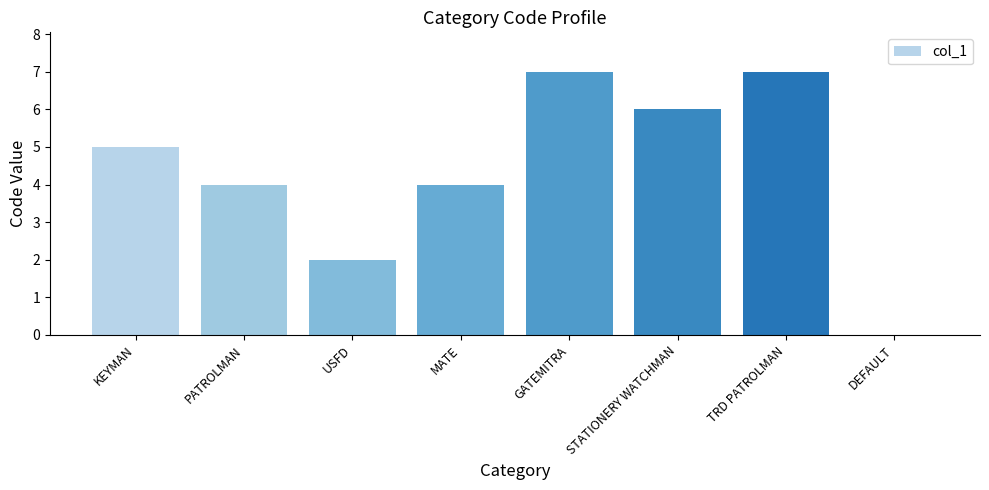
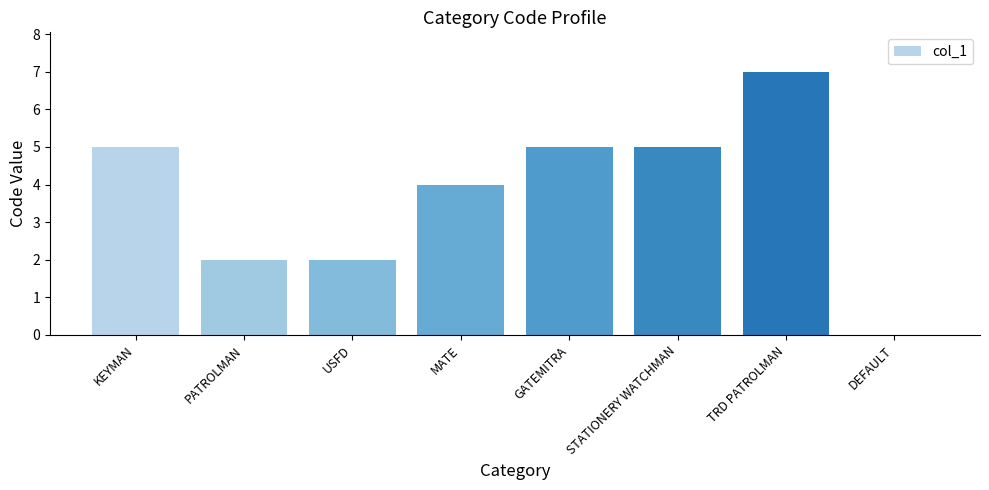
  {
    "KEYMAN": 5,
-   "PATROLMAN": 4,
+   "PATROLMAN": 2,
    "USFD": 2,
    "MATE": 4,
-   "GATEMITRA": 7,
-   "STATIONERY WATCHMAN": 6,
+   "GATEMITRA": 5,
+   "STATIONERY WATCHMAN": 5,
    "TRD PATROLMAN": 7,
    "DEFAULT": 0
  }
